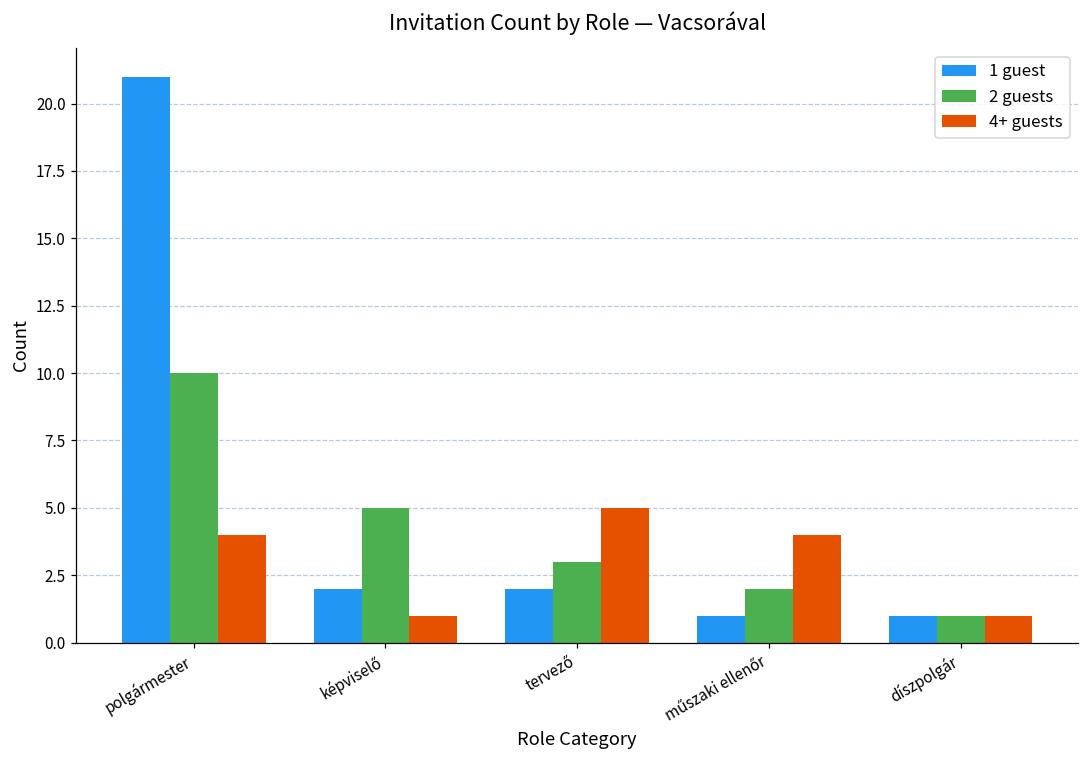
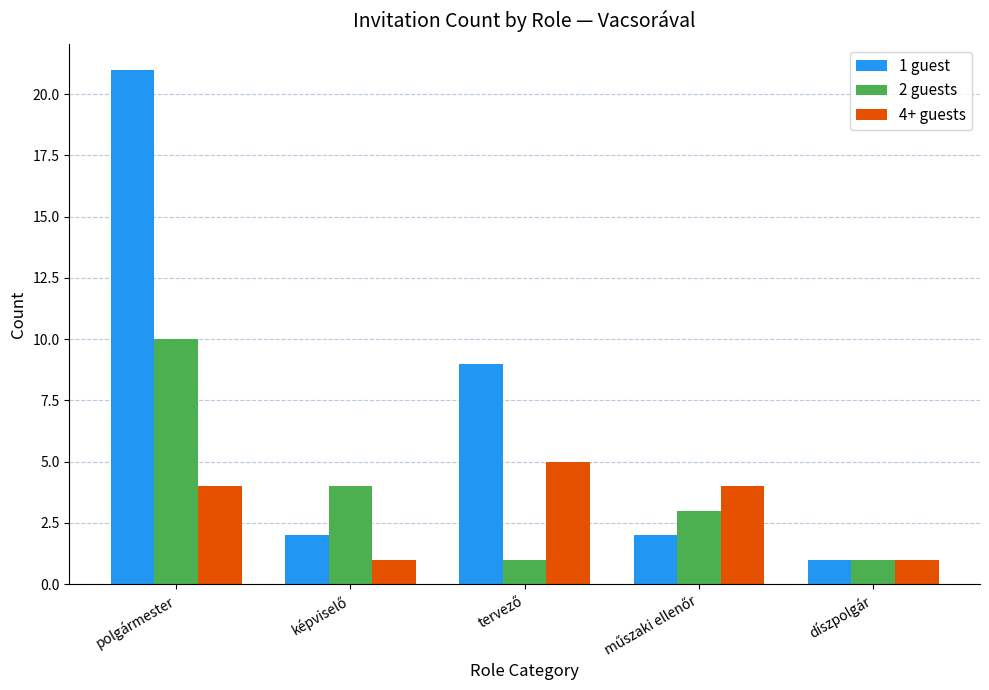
  {
    "1 guest": {
      "polgármester": 21,
      "képviselő": 2,
-     "tervező": 2,
-     "műszaki ellenőr": 1,
+     "tervező": 9,
+     "műszaki ellenőr": 2,
      "díszpolgár": 1
    },
    "2 guests": {
      "polgármester": 10,
-     "képviselő": 5,
-     "tervező": 3,
-     "műszaki ellenőr": 2,
+     "képviselő": 4,
+     "tervező": 1,
+     "műszaki ellenőr": 3,
      "díszpolgár": 1
    },
    "4+ guests": {
      "polgármester": 4,
      "képviselő": 1,
      "tervező": 5,
      "műszaki ellenőr": 4,
      "díszpolgár": 1
    }
  }
